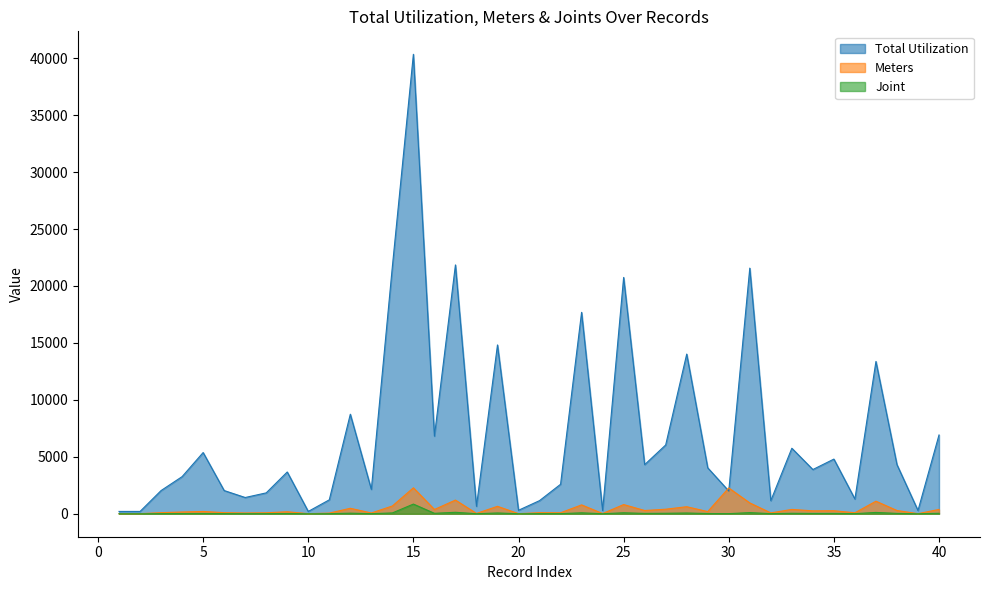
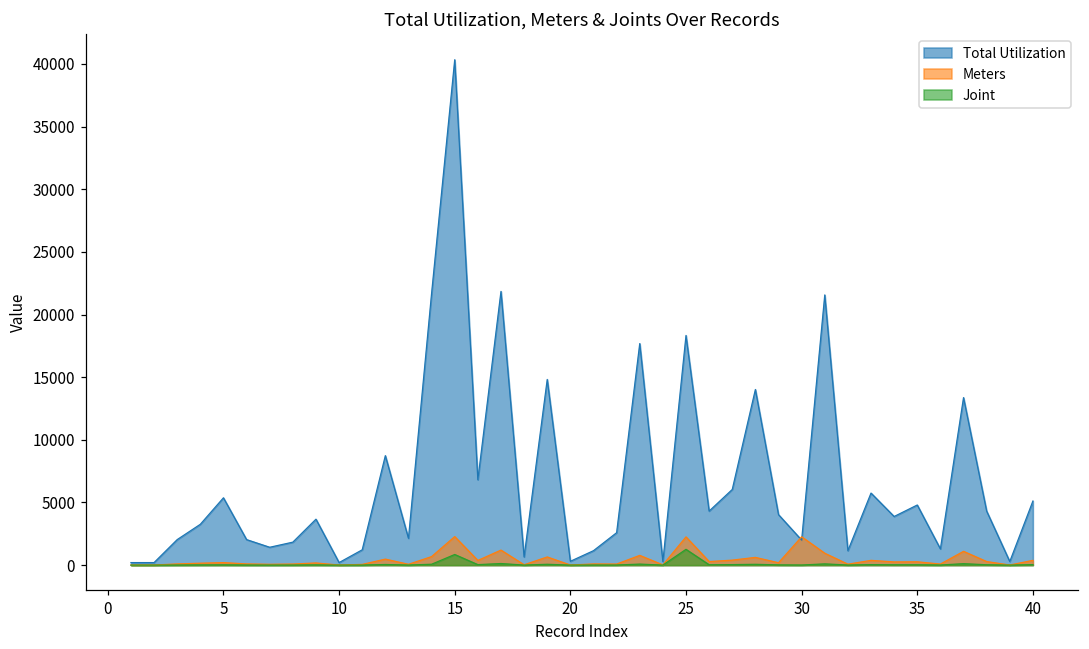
  {
    "Total Utilization": {
      "5": 5400,
      "15": 40300,
      "20": 300,
-     "25": 20700,
+     "25": 18300,
      "30": 2000,
      "35": 4800,
-     "40": 6900
+     "40": 5100
    },
    "Meters": {
      "15": 2300,
-     "25": 800,
+     "25": 2300,
      "30": 2300,
      "35": 300,
      "40": 400
    },
    "Joint": {
      "15": 800,
-     "25": 100,
+     "25": 1300,
      "30": 0,
      "35": 0,
      "40": 0
    }
  }
